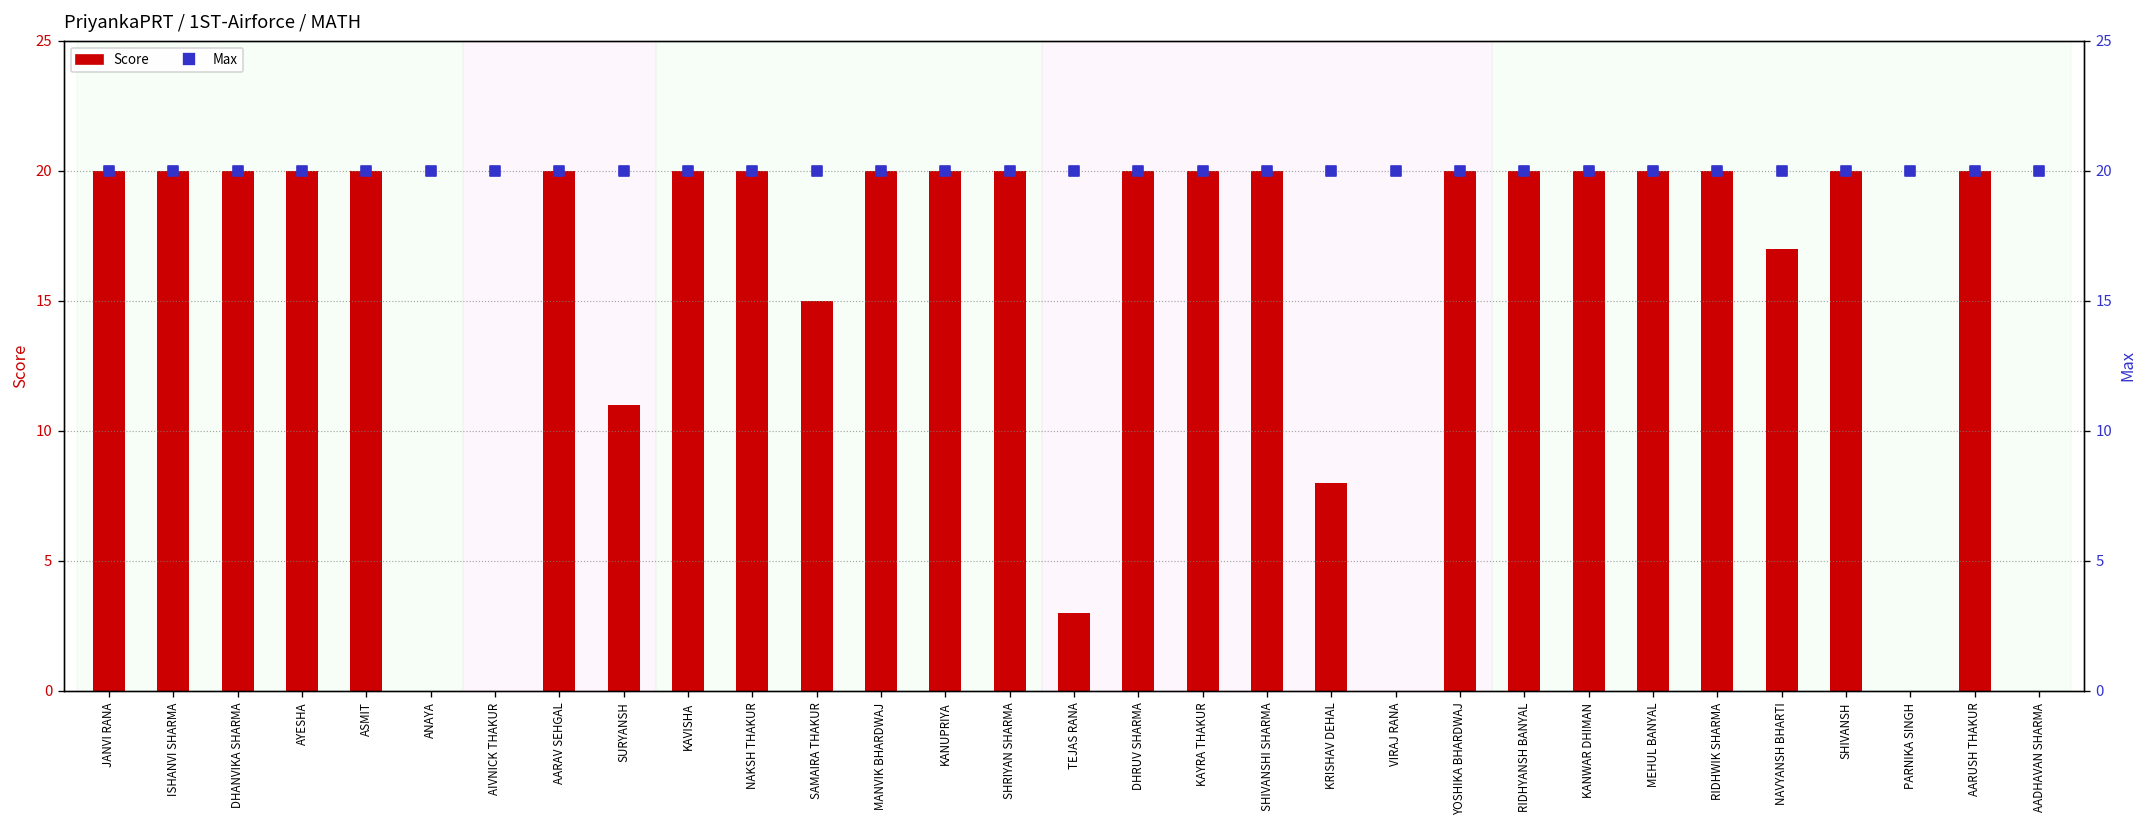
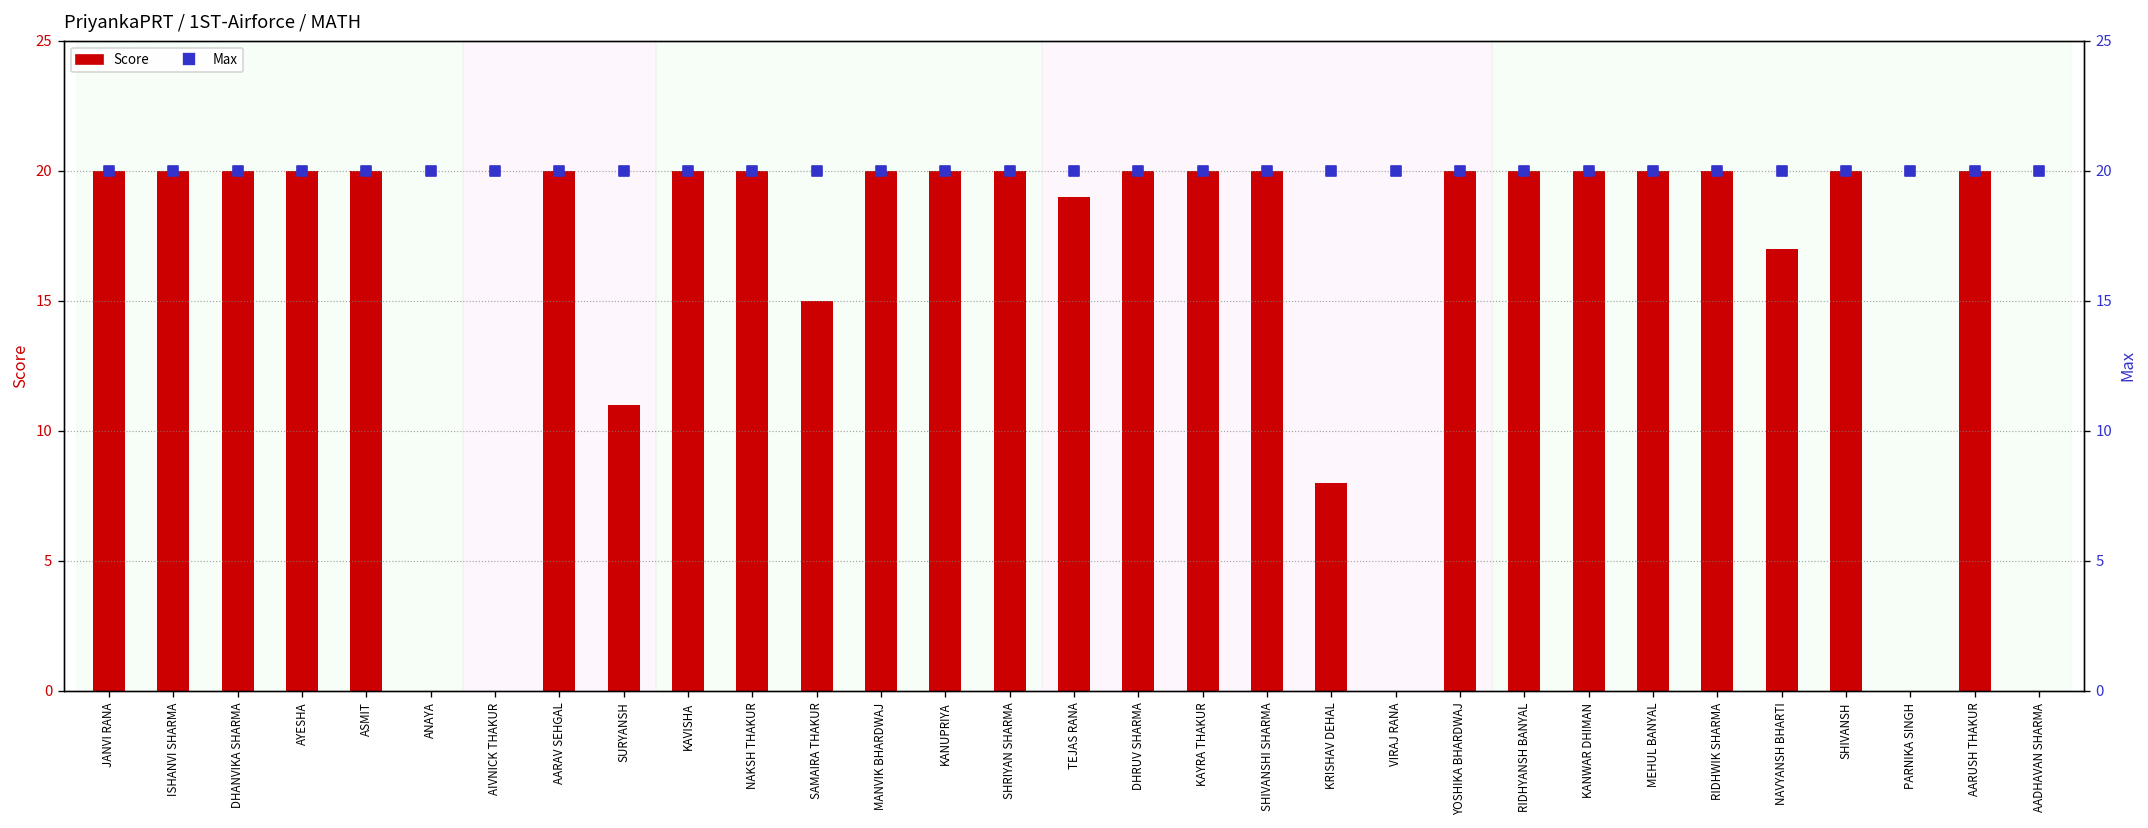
  {
    "Score": {
      "JANVI RANA": 20,
      "ISHANVI SHARMA": 20,
      "DHANVIKA SHARMA": 20,
      "AYESHA": 20,
      "ASMIT": 20,
      "ANAYA": 0,
      "AIVNICK THAKUR": 0,
      "AARAV SEHGAL": 20,
      "SURYANSH": 11,
      "KAVISHA": 20,
      "NAKSH THAKUR": 20,
      "SAMAIRA THAKUR": 15,
      "MANVIK BHARDWAJ": 20,
      "KANUPRIYA": 20,
      "SHRIYAN SHARMA": 20,
-     "TEJAS RANA": 3,
+     "TEJAS RANA": 19,
      "DHRUV SHARMA": 20,
      "KAYRA THAKUR": 20,
      "SHIVANSHI SHARMA": 20,
      "KRISHAV DEHAL": 8,
      "VIRAJ RANA": 0,
      "YOSHIKA BHARDWAJ": 20,
      "RIDHYANSH BANYAL": 20,
      "KANWAR DHIMAN": 20,
      "MEHUL BANYAL": 20,
      "RIDHWIK SHARMA": 20,
      "NAVYANSH BHARTI": 17,
      "SHIVANSH": 20,
      "PARNIKA SINGH": 0,
      "AARUSH THAKUR": 20,
      "AADHAVAN SHARMA": 0
    }
  }
